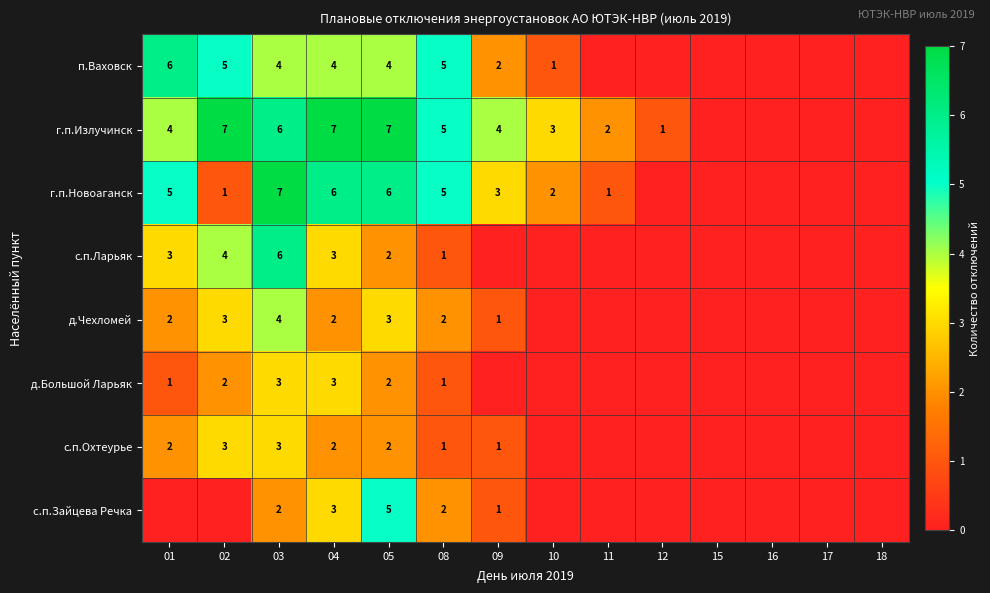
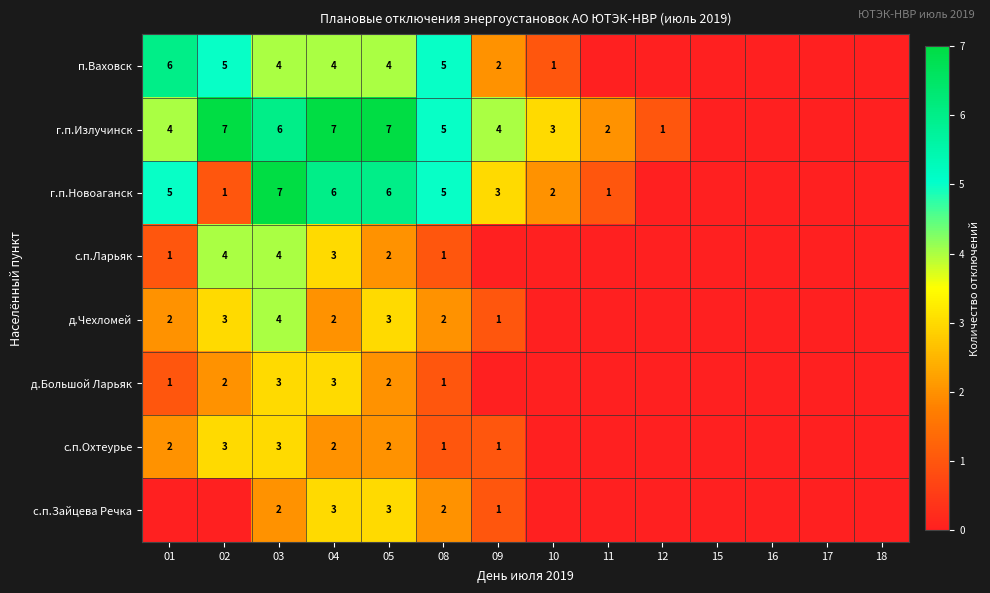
  {
    "п.Ваховск": {
      "01": 6,
      "02": 5,
      "03": 4,
      "04": 4,
      "05": 4,
      "08": 5,
      "09": 2,
      "10": 1
    },
    "г.п.Излучинск": {
      "01": 4,
      "02": 7,
      "03": 6,
      "04": 7,
      "05": 7,
      "08": 5,
      "09": 4,
      "10": 3,
      "11": 2,
      "12": 1
    },
    "г.п.Новоаганск": {
      "01": 5,
      "02": 1,
      "03": 7,
      "04": 6,
      "05": 6,
      "08": 5,
      "09": 3,
      "10": 2,
      "11": 1
    },
    "с.п.Ларьяк": {
-     "01": 3,
+     "01": 1,
      "02": 4,
-     "03": 6,
+     "03": 4,
      "04": 3,
      "05": 2,
      "08": 1
    },
    "д.Чехломей": {
      "01": 2,
      "02": 3,
      "03": 4,
      "04": 2,
      "05": 3,
      "08": 2,
      "09": 1
    },
    "д.Большой Ларьяк": {
      "01": 1,
      "02": 2,
      "03": 3,
      "04": 3,
      "05": 2,
      "08": 1
    },
    "с.п.Охтеурье": {
      "01": 2,
      "02": 3,
      "03": 3,
      "04": 2,
      "05": 2,
      "08": 1,
      "09": 1
    },
    "с.п.Зайцева Речка": {
      "03": 2,
      "04": 3,
-     "05": 5,
+     "05": 3,
      "08": 2,
      "09": 1
    }
  }
